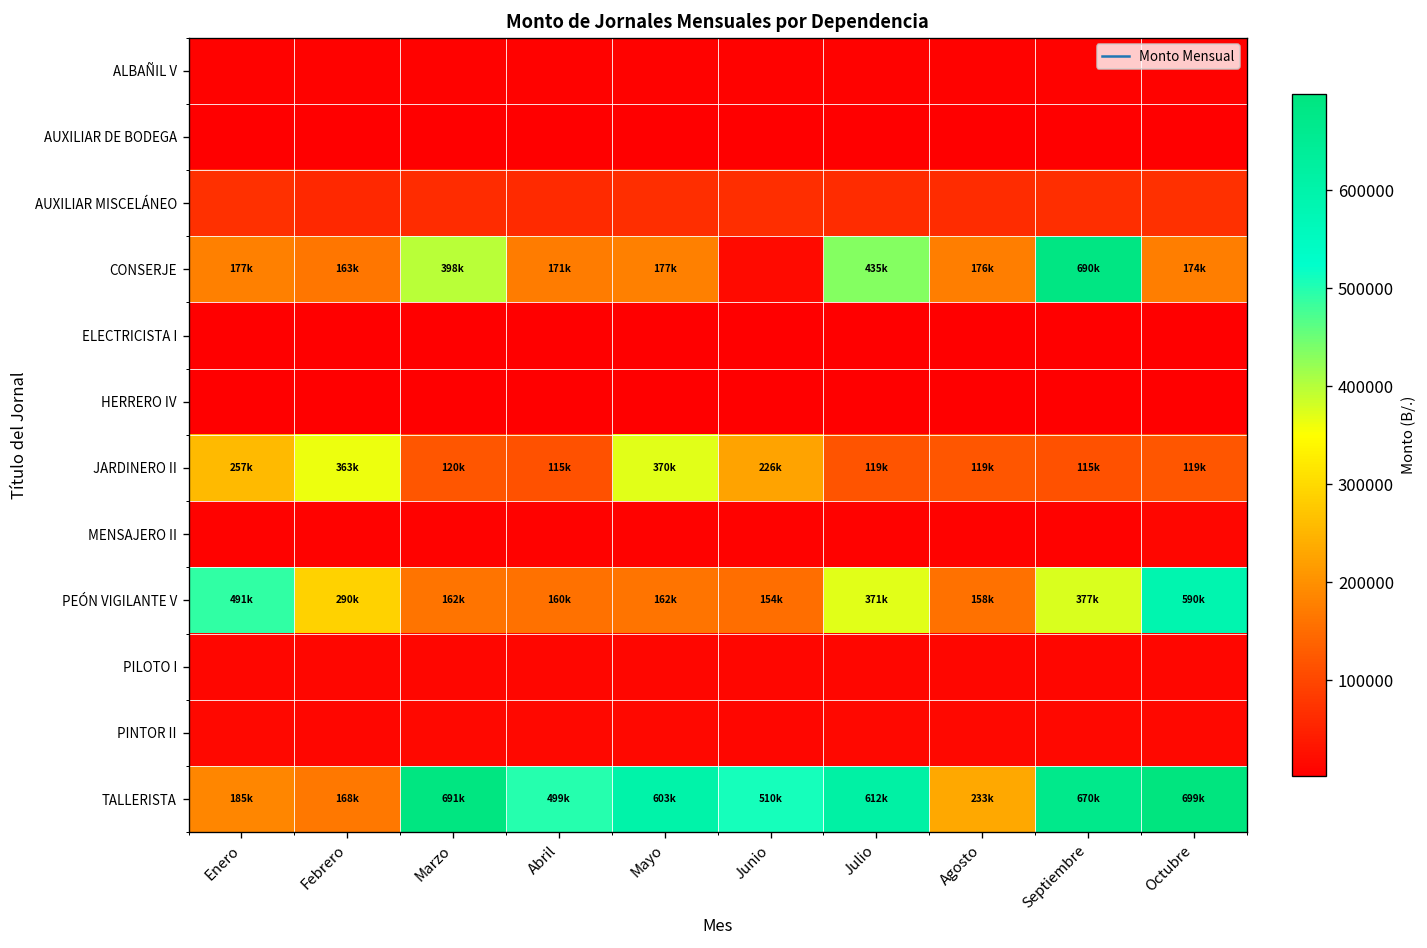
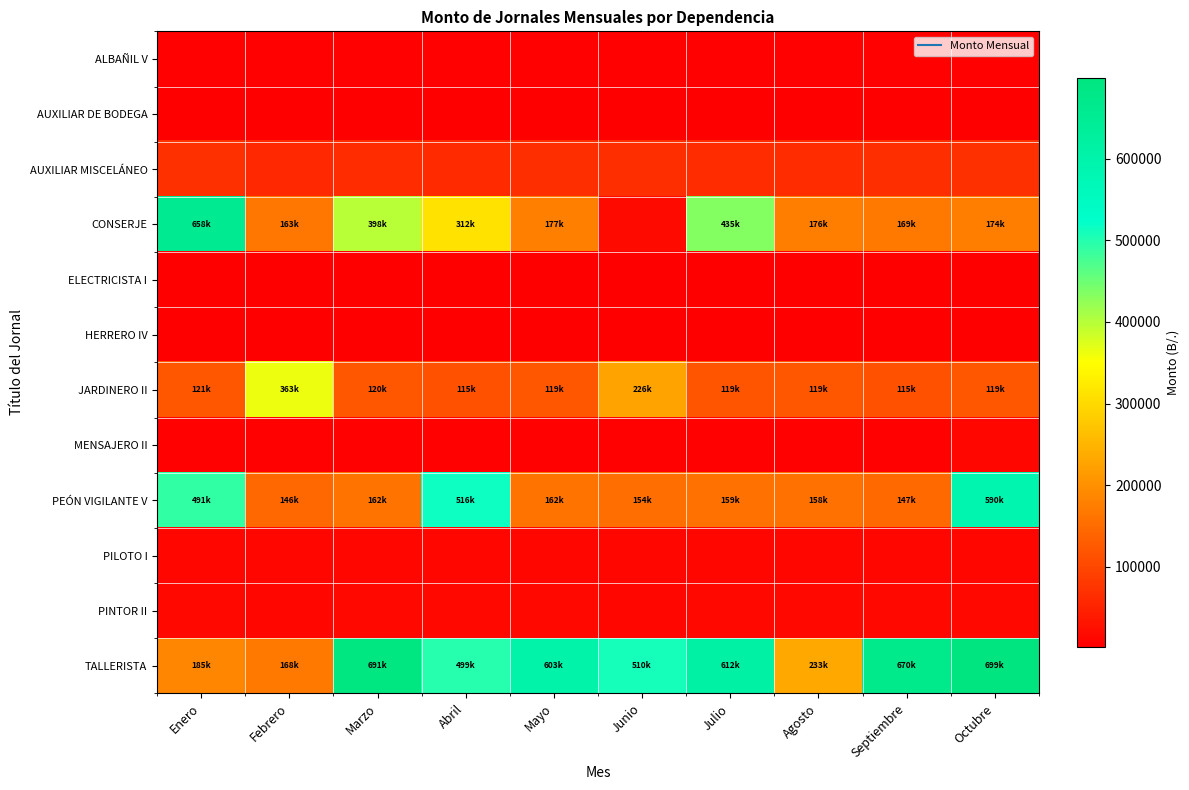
  {
    "CONSERJE": {
-     "Enero": "177k",
+     "Enero": "658k",
      "Febrero": "163k",
      "Marzo": "398k",
-     "Abril": "171k",
+     "Abril": "312k",
      "Mayo": "177k",
      "Julio": "435k",
      "Agosto": "176k",
-     "Septiembre": "690k",
+     "Septiembre": "169k",
      "Octubre": "174k"
    },
    "JARDINERO II": {
-     "Enero": "257k",
+     "Enero": "121k",
      "Febrero": "363k",
      "Marzo": "120k",
      "Abril": "115k",
-     "Mayo": "370k",
+     "Mayo": "119k",
      "Junio": "226k",
      "Julio": "119k",
      "Agosto": "119k",
      "Septiembre": "115k",
      "Octubre": "119k"
    },
    "PEÓN VIGILANTE V": {
      "Enero": "491k",
-     "Febrero": "290k",
+     "Febrero": "146k",
      "Marzo": "162k",
-     "Abril": "160k",
+     "Abril": "516k",
      "Mayo": "162k",
      "Junio": "154k",
-     "Julio": "371k",
+     "Julio": "159k",
      "Agosto": "158k",
-     "Septiembre": "377k",
+     "Septiembre": "147k",
      "Octubre": "590k"
    },
    "TALLERISTA": {
      "Enero": "185k",
      "Febrero": "168k",
      "Marzo": "691k",
      "Abril": "499k",
      "Mayo": "603k",
      "Junio": "510k",
      "Julio": "612k",
      "Agosto": "233k",
      "Septiembre": "670k",
      "Octubre": "699k"
    }
  }
